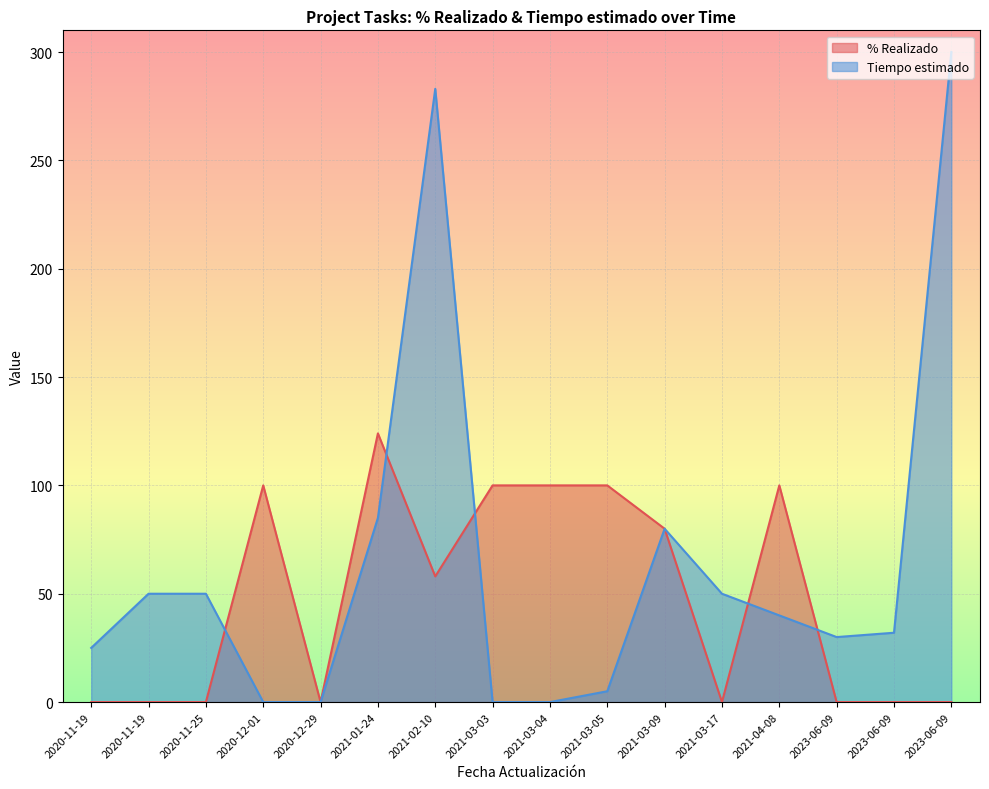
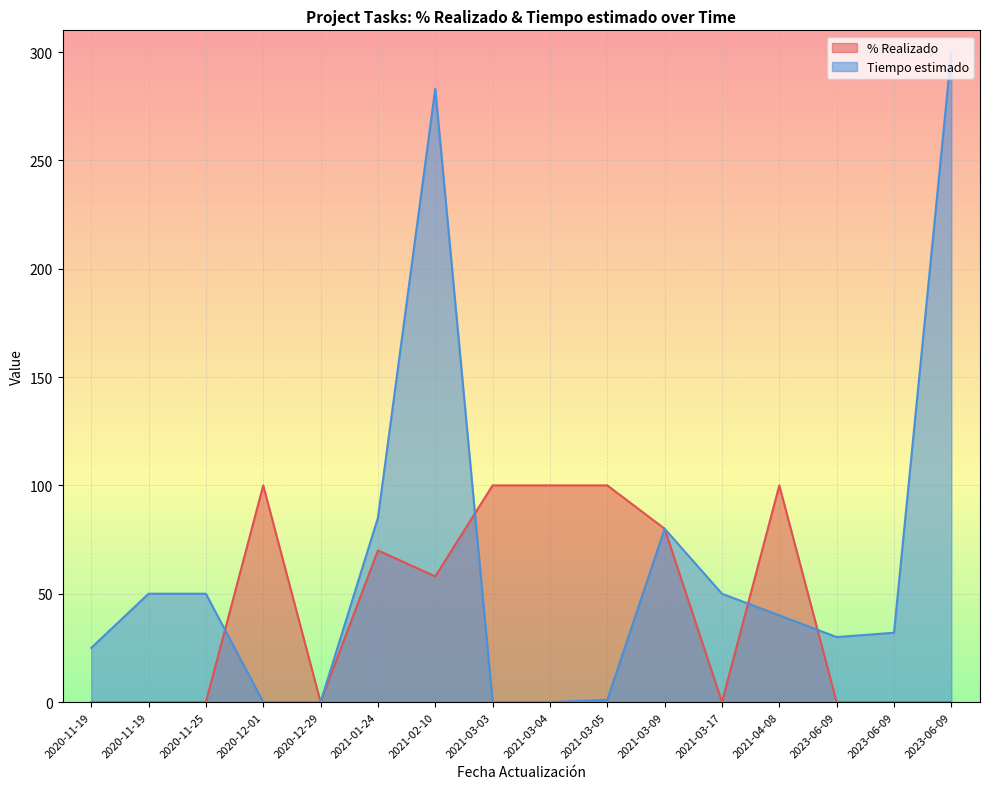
  {
    "% Realizado": {
      "2020-11-25": 0,
      "2020-12-01": 100,
-     "2021-01-24": 124,
+     "2021-01-24": 70,
      "2021-02-10": 58,
      "2021-03-03": 100,
      "2021-03-04": 100,
      "2021-03-05": 100,
      "2021-03-17": 0,
      "2021-04-08": 100
    },
    "Tiempo estimado": {
      "2020-11-25": 50,
      "2020-12-01": 0,
      "2021-01-24": 85,
      "2021-02-10": 283,
      "2021-03-03": 0,
      "2021-03-04": 0,
-     "2021-03-05": 5,
+     "2021-03-05": 1,
      "2021-03-17": 50,
      "2021-04-08": 40
    }
  }
